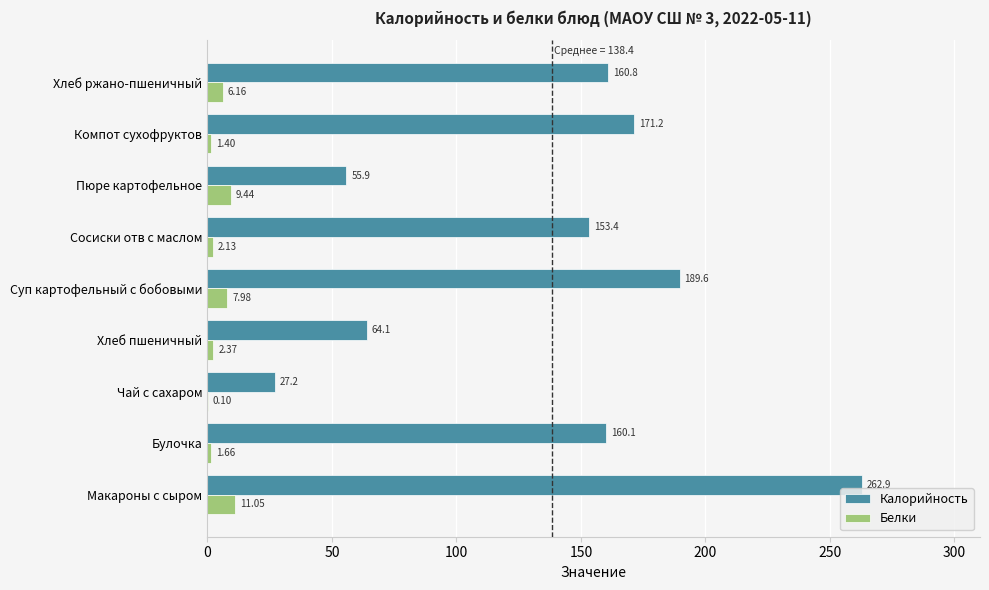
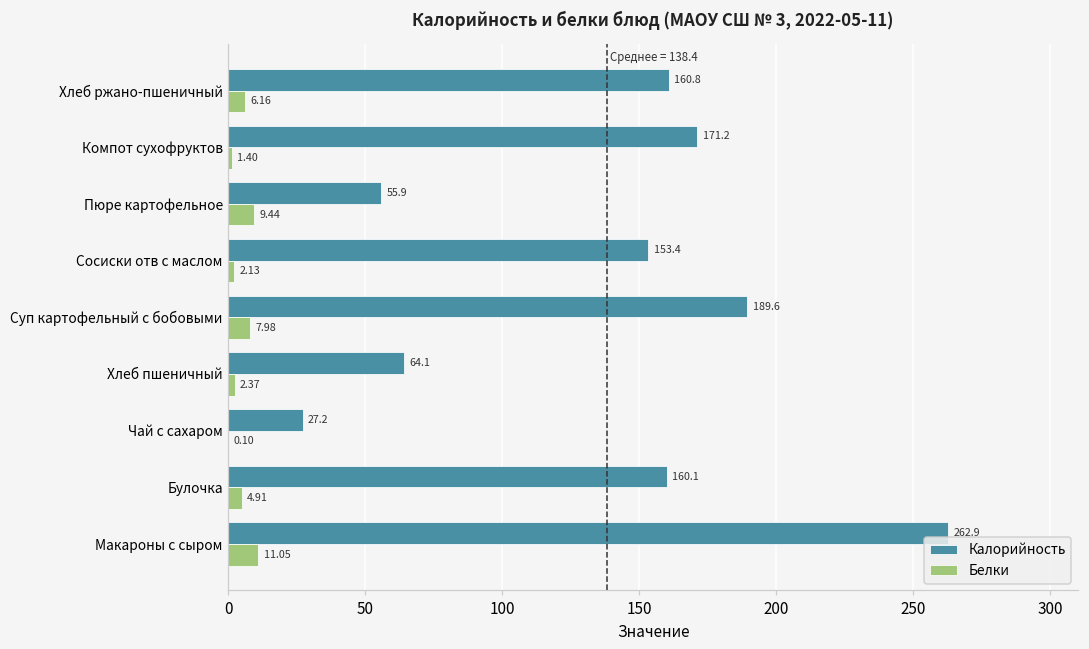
  {
    "Калорийность": {
      "Хлеб ржано-пшеничный": 160.8,
      "Компот сухофруктов": 171.2,
      "Пюре картофельное": 55.9,
      "Сосиски отв с маслом": 153.4,
      "Суп картофельный с бобовыми": 189.6,
      "Хлеб пшеничный": 64.1,
      "Чай с сахаром": 27.2,
      "Булочка": 160.1
    },
    "Белки": {
      "Хлеб ржано-пшеничный": 6.16,
      "Компот сухофруктов": 1.40,
      "Пюре картофельное": 9.44,
      "Сосиски отв с маслом": 2.13,
      "Суп картофельный с бобовыми": 7.98,
      "Хлеб пшеничный": 2.37,
      "Чай с сахаром": 0.10,
-     "Булочка": 1.66,
+     "Булочка": 4.91,
      "Макароны с сыром": 11.05
    }
  }
